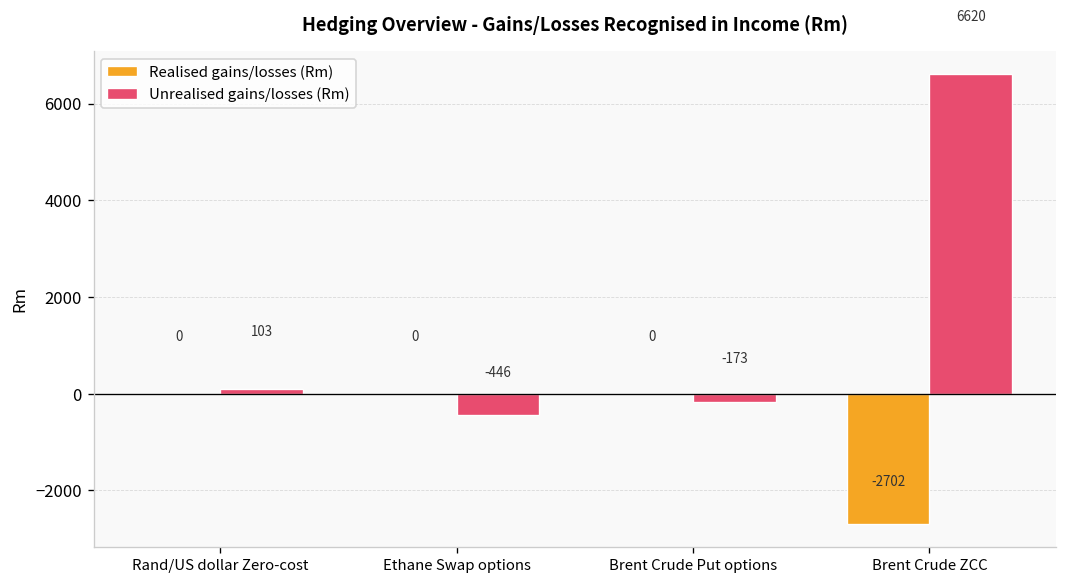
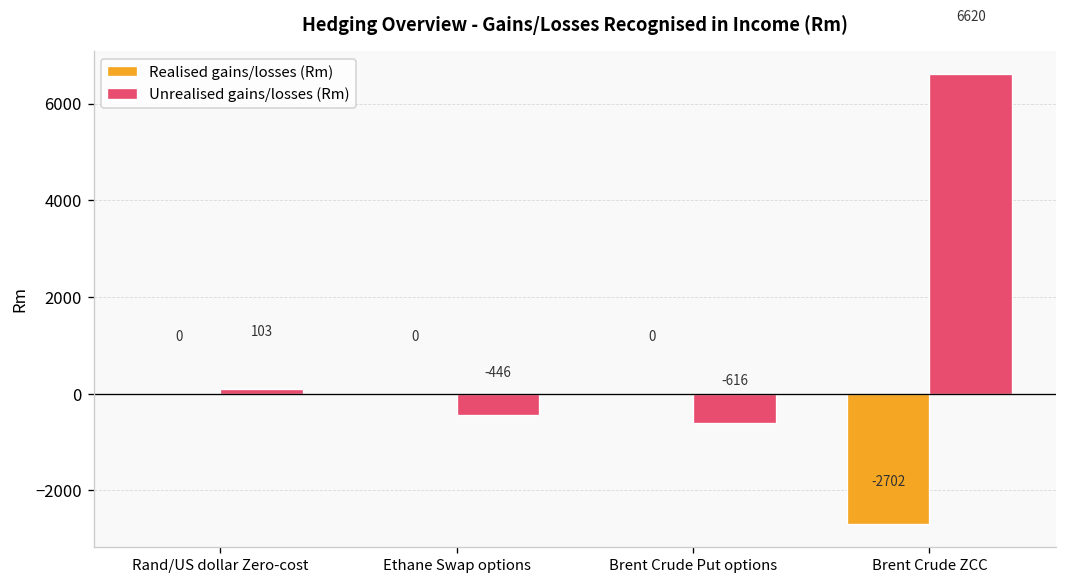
  {
    "Realised gains/losses (Rm)": {
      "Brent Crude ZCC": -2702
    },
    "Unrealised gains/losses (Rm)": {
-     "Brent Crude Put options": -173
+     "Brent Crude Put options": -616
    }
  }
